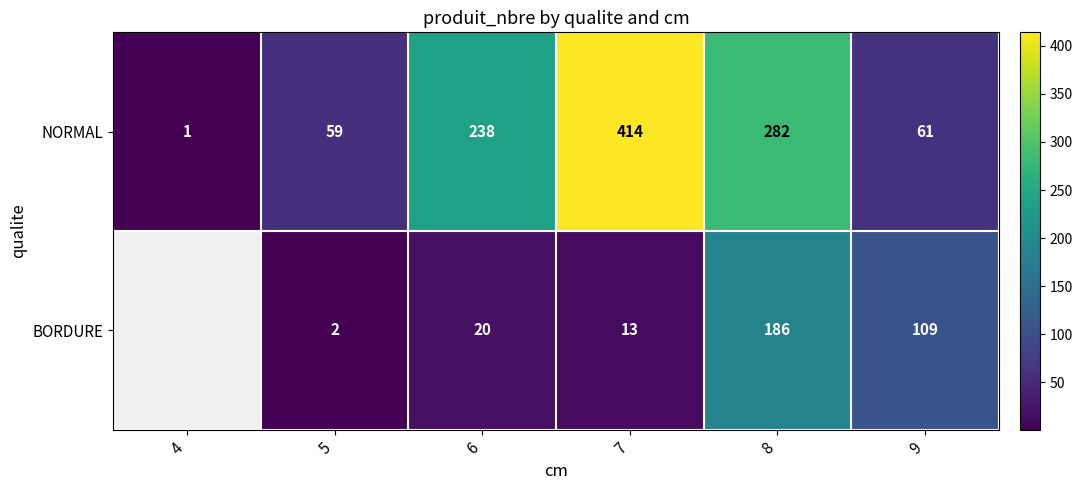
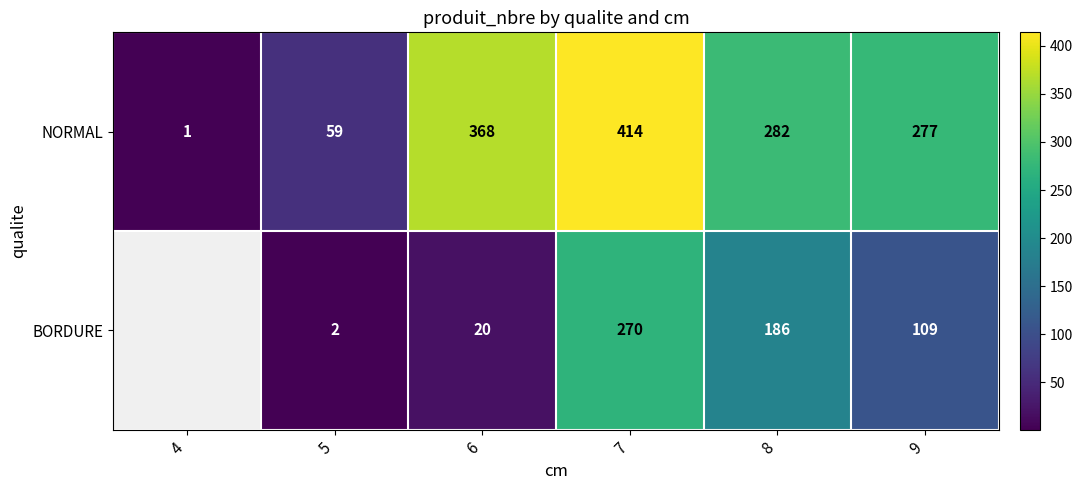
  {
    "NORMAL": {
      "4": 1,
      "5": 59,
-     "6": 238,
+     "6": 368,
      "7": 414,
      "8": 282,
-     "9": 61
+     "9": 277
    },
    "BORDURE": {
      "5": 2,
      "6": 20,
-     "7": 13,
+     "7": 270,
      "8": 186,
      "9": 109
    }
  }
